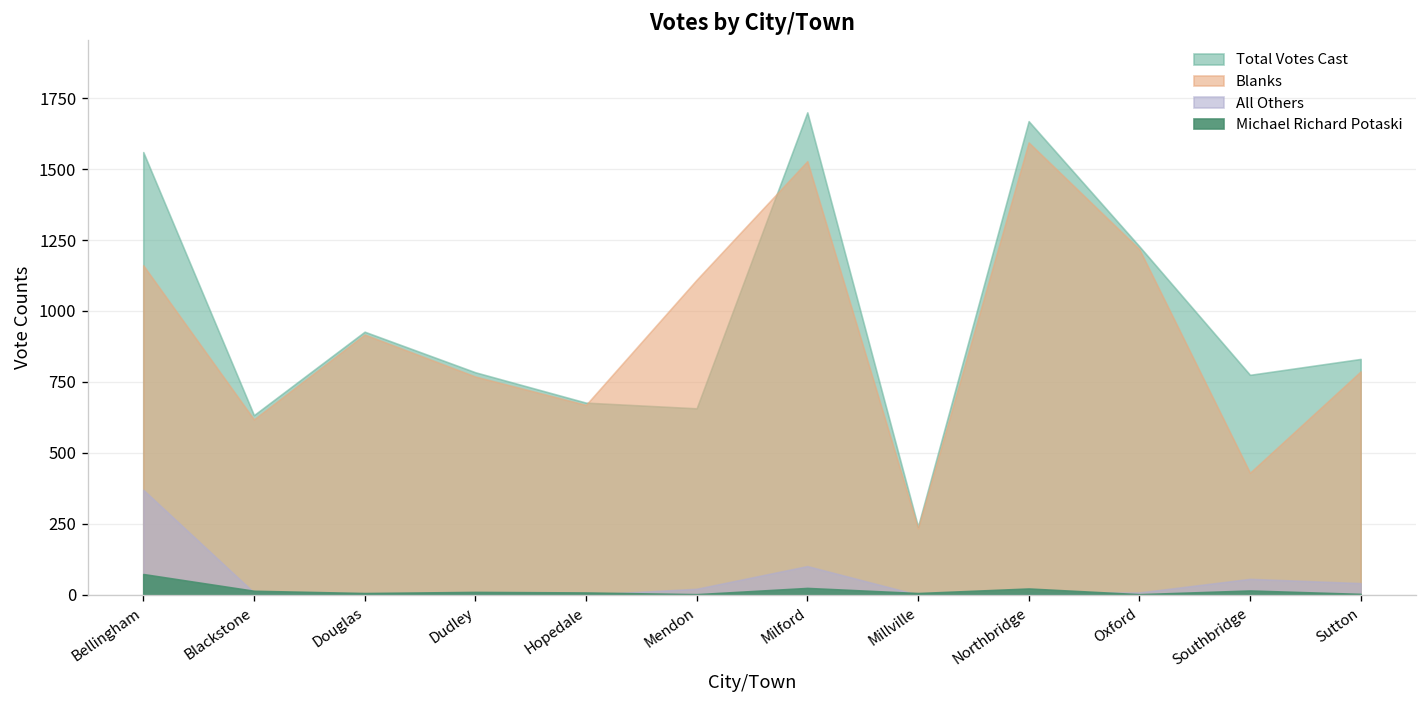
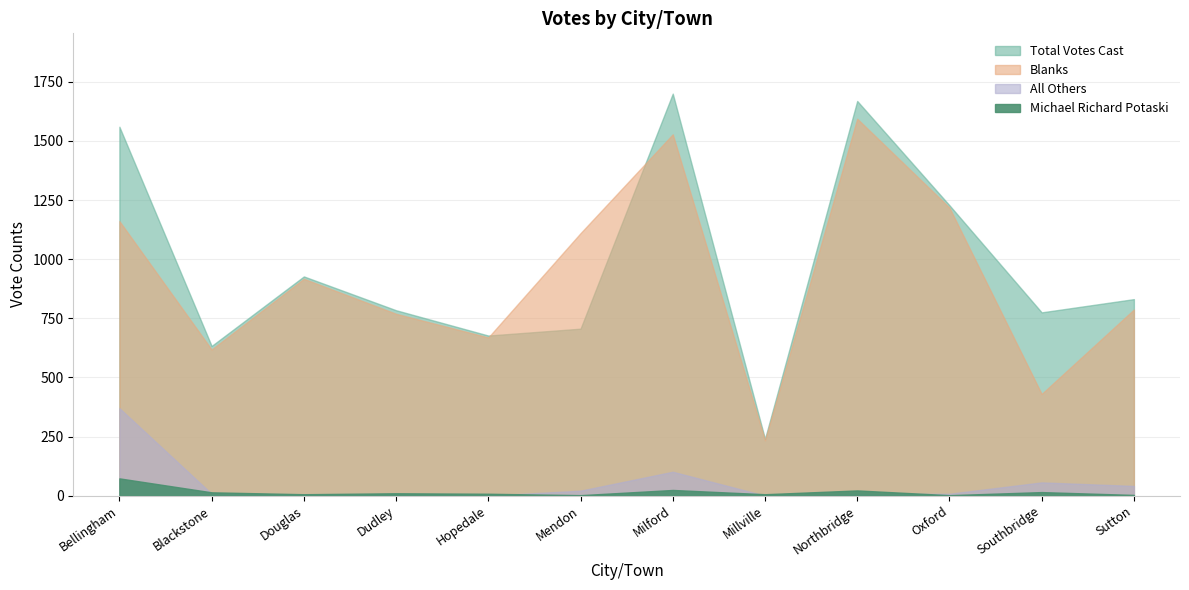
  {
    "Total Votes Cast": {
      "Bellingham": 1560,
      "Blackstone": 630,
      "Dudley": 780,
-     "Mendon": 660,
+     "Mendon": 710,
      "Milford": 1700,
      "Northbridge": 1670,
      "Southbridge": 780,
      "Sutton": 830
    },
    "Blanks": {
      "Bellingham": 1160,
      "Blackstone": 620,
      "Dudley": 770,
      "Mendon": 1110,
      "Milford": 1530,
      "Northbridge": 1590,
      "Southbridge": 430,
      "Sutton": 790
    },
    "All Others": {
      "Bellingham": 370,
      "Mendon": 20,
      "Milford": 100,
      "Southbridge": 60,
      "Sutton": 40
    },
    "Michael Richard Potaski": {
      "Bellingham": 70,
      "Milford": 20,
      "Northbridge": 20,
      "Southbridge": 20
    }
  }
